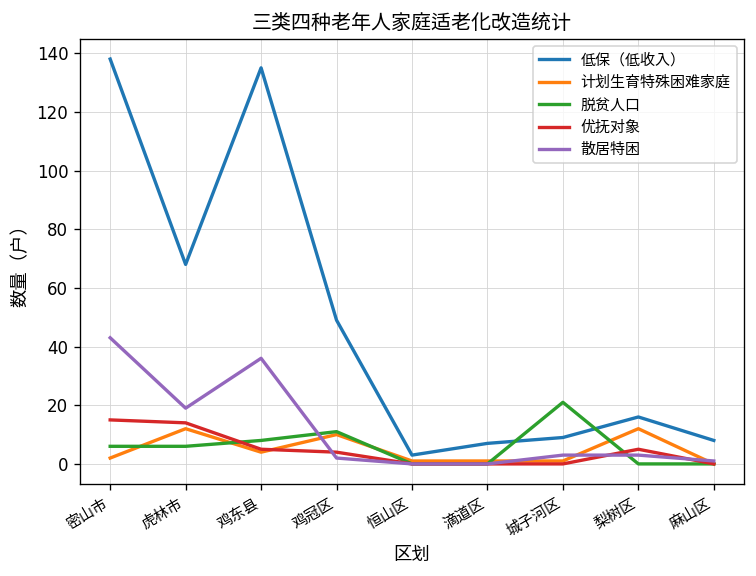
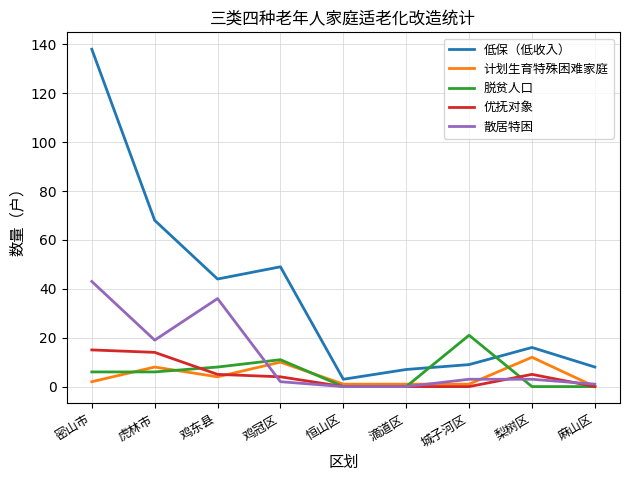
  {
    "低保（低收入）": {
      "密山市": 138,
      "虎林市": 68,
-     "鸡东县": 135,
+     "鸡东县": 44,
      "鸡冠区": 49,
      "恒山区": 3,
      "滴道区": 7,
      "城子河区": 9,
      "梨树区": 16,
      "麻山区": 8
    },
    "计划生育特殊困难家庭": {
      "密山市": 2,
-     "虎林市": 12,
+     "虎林市": 8,
      "梨树区": 12
    },
    "脱贫人口": {
      "密山市": 6,
      "虎林市": 6,
      "鸡东县": 8,
      "城子河区": 21,
      "梨树区": 0
    },
    "优抚对象": {
      "密山市": 15,
      "虎林市": 14,
      "鸡冠区": 4,
      "梨树区": 5
    },
    "散居特困": {
      "密山市": 43,
      "虎林市": 19,
      "鸡东县": 36,
      "鸡冠区": 2,
      "城子河区": 3,
      "梨树区": 3
    }
  }
